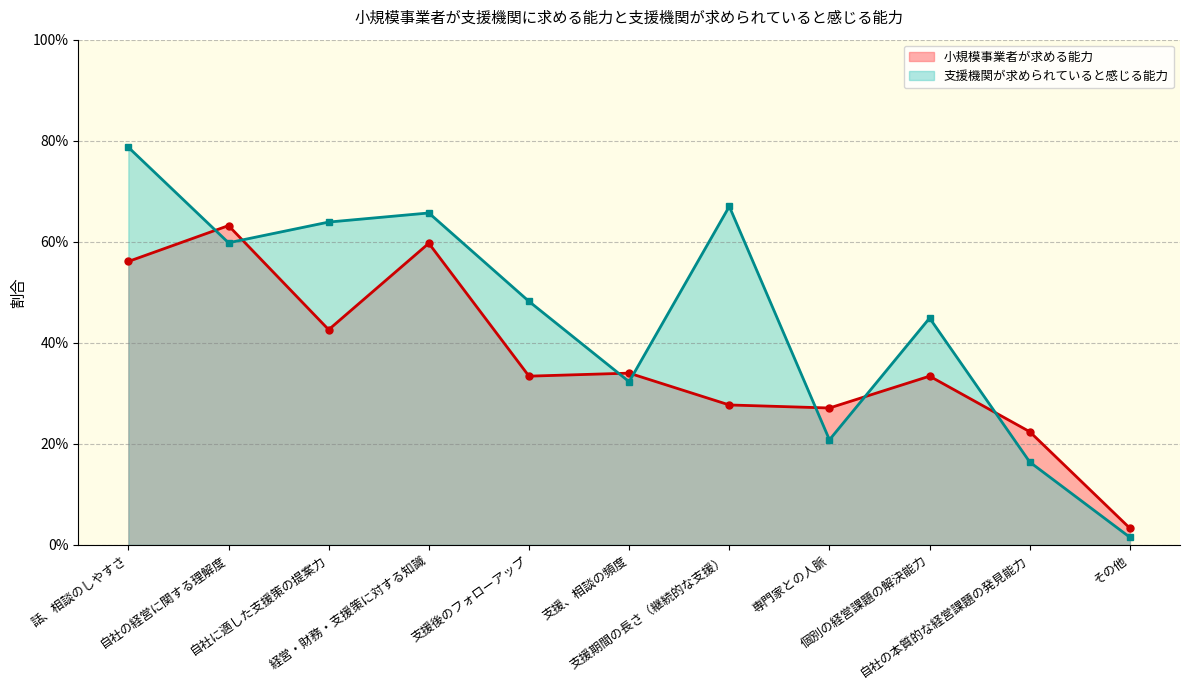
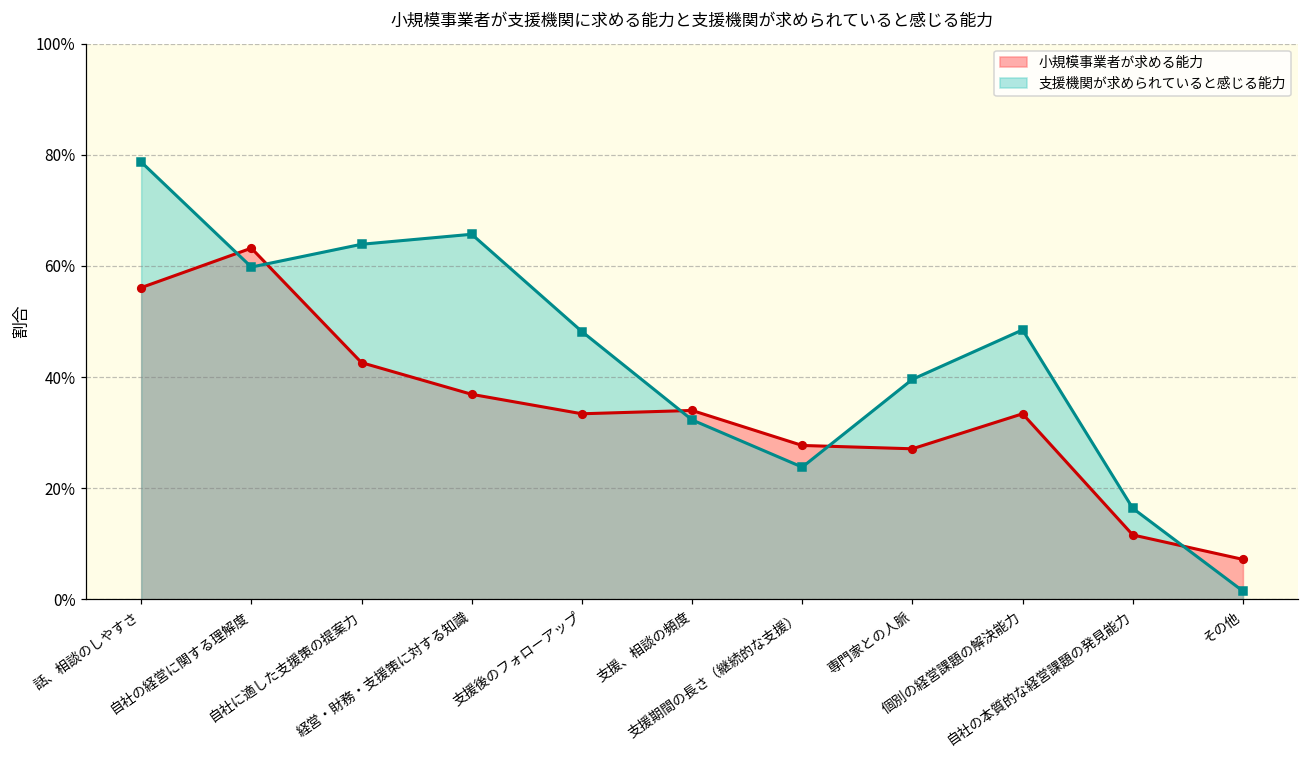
  {
    "小規模事業者が求める能力": {
      "話、相談のしやすさ": "56%",
      "自社の経営に関する理解度": "63%",
      "自社に適した支援策の提案力": "43%",
-     "経営・財務・支援策に対する知識": "60%",
+     "経営・財務・支援策に対する知識": "37%",
      "支援後のフォローアップ": "33%",
      "支援、相談の頻度": "34%",
      "支援期間の長さ（継続的な支援）": "28%",
      "専門家との人脈": "27%",
      "個別の経営課題の解決能力": "33%",
-     "自社の本質的な経営課題の発見能力": "22%",
-     "その他": "3%"
+     "自社の本質的な経営課題の発見能力": "12%",
+     "その他": "7%"
    },
    "支援機関が求められていると感じる能力": {
      "話、相談のしやすさ": "79%",
      "自社の経営に関する理解度": "60%",
      "自社に適した支援策の提案力": "64%",
      "経営・財務・支援策に対する知識": "66%",
      "支援後のフォローアップ": "48%",
      "支援、相談の頻度": "32%",
-     "支援期間の長さ（継続的な支援）": "67%",
-     "専門家との人脈": "21%",
-     "個別の経営課題の解決能力": "45%",
+     "支援期間の長さ（継続的な支援）": "24%",
+     "専門家との人脈": "40%",
+     "個別の経営課題の解決能力": "49%",
      "自社の本質的な経営課題の発見能力": "16%",
      "その他": "2%"
    }
  }
